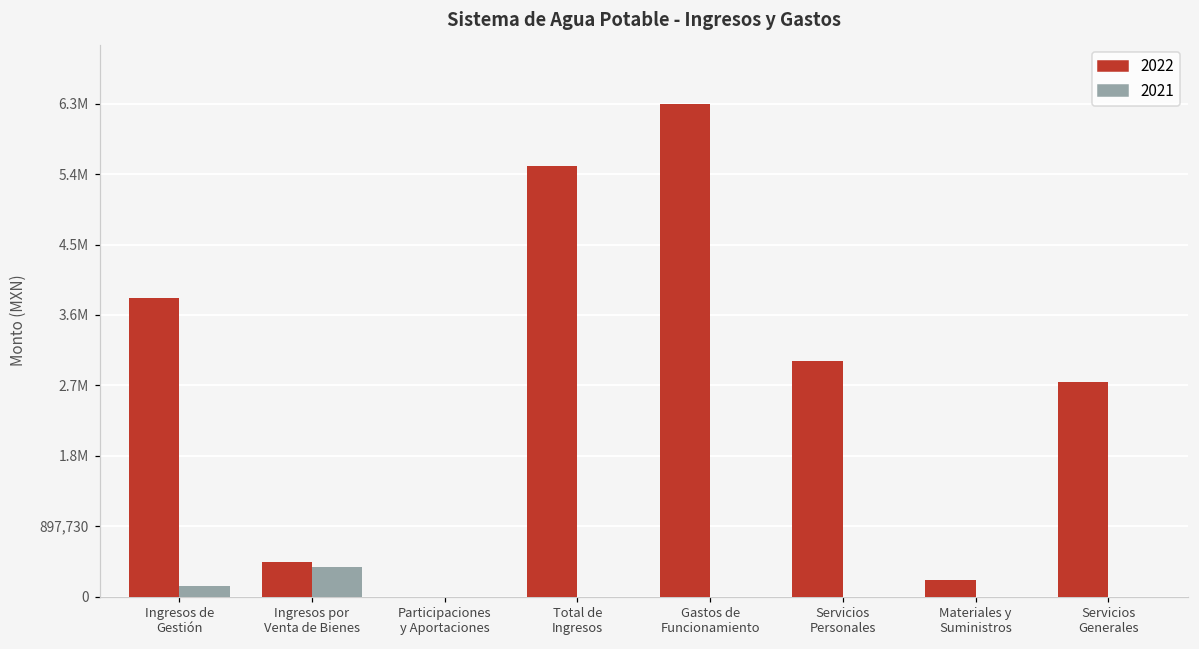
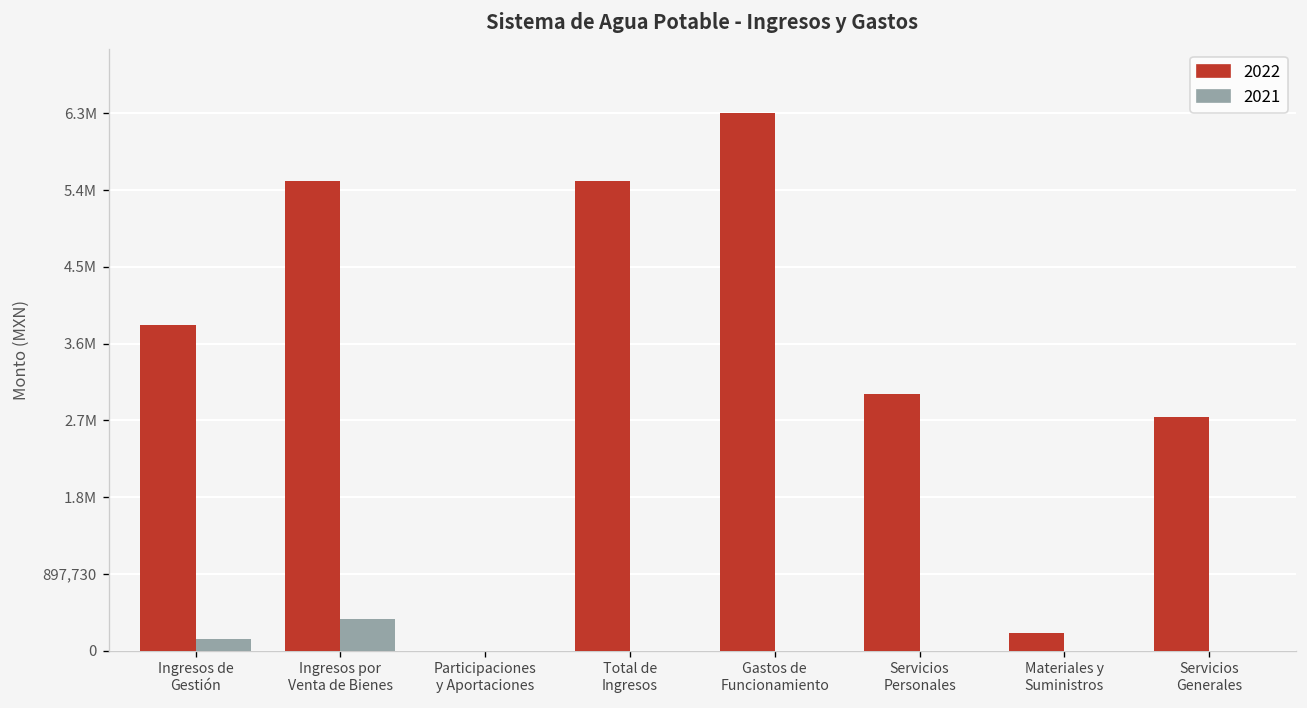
  {
    "2022": {
      "Ingresos de Gestión": "3,800,000",
-     "Ingresos por Venta de Bienes": "400,000",
+     "Ingresos por Venta de Bienes": "5,500,000",
      "Participaciones y Aportaciones": "0",
      "Total de Ingresos": "5,500,000",
      "Gastos de Funcionamiento": "6,300,000",
      "Servicios Personales": "3,000,000",
      "Materiales y Suministros": "200,000",
      "Servicios Generales": "2,700,000"
    },
    "2021": {
      "Ingresos de Gestión": "100,000",
      "Ingresos por Venta de Bienes": "400,000",
      "Participaciones y Aportaciones": "0",
      "Total de Ingresos": "0",
      "Gastos de Funcionamiento": "0",
      "Servicios Personales": "0",
      "Materiales y Suministros": "0",
      "Servicios Generales": "0"
    }
  }
